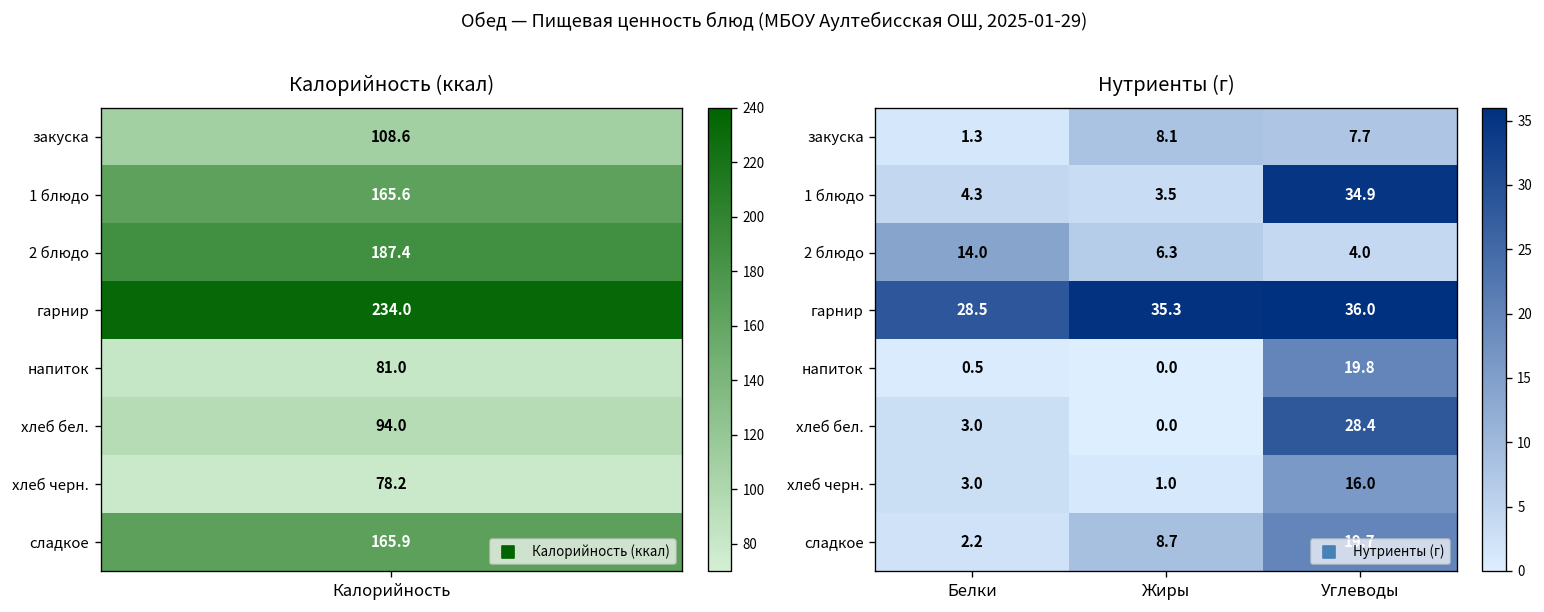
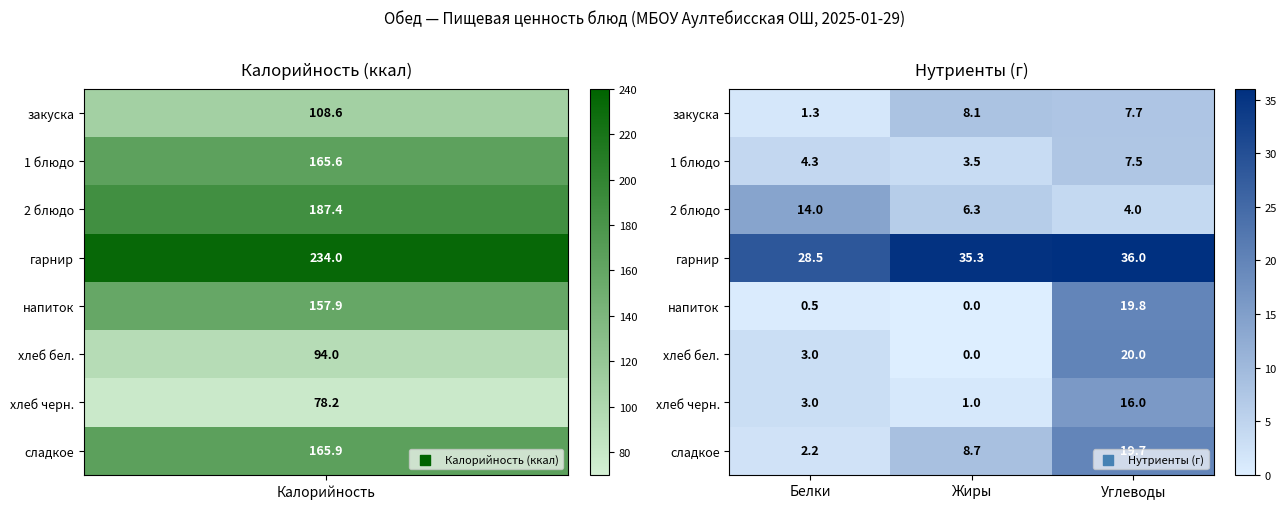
  {
    "Калорийность (ккал)": {
      "закуска": {
        "Калорийность": 108.6
      },
      "1 блюдо": {
        "Калорийность": 165.6
      },
      "2 блюдо": {
        "Калорийность": 187.4
      },
      "гарнир": {
        "Калорийность": 234.0
      },
      "напиток": {
-       "Калорийность": 81.0
+       "Калорийность": 157.9
      },
      "хлеб бел.": {
        "Калорийность": 94.0
      },
      "хлеб черн.": {
        "Калорийность": 78.2
      },
      "сладкое": {
        "Калорийность": 165.9
      }
    },
    "Нутриенты (г)": {
      "закуска": {
        "Белки": 1.3,
        "Жиры": 8.1,
        "Углеводы": 7.7
      },
      "1 блюдо": {
        "Белки": 4.3,
        "Жиры": 3.5,
-       "Углеводы": 34.9
+       "Углеводы": 7.5
      },
      "2 блюдо": {
        "Белки": 14.0,
        "Жиры": 6.3,
        "Углеводы": 4.0
      },
      "гарнир": {
        "Белки": 28.5,
        "Жиры": 35.3,
        "Углеводы": 36.0
      },
      "напиток": {
        "Белки": 0.5,
        "Жиры": 0.0,
        "Углеводы": 19.8
      },
      "хлеб бел.": {
        "Белки": 3.0,
        "Жиры": 0.0,
-       "Углеводы": 28.4
+       "Углеводы": 20.0
      },
      "хлеб черн.": {
        "Белки": 3.0,
        "Жиры": 1.0,
        "Углеводы": 16.0
      },
      "сладкое": {
        "Белки": 2.2,
        "Жиры": 8.7
      }
    }
  }
